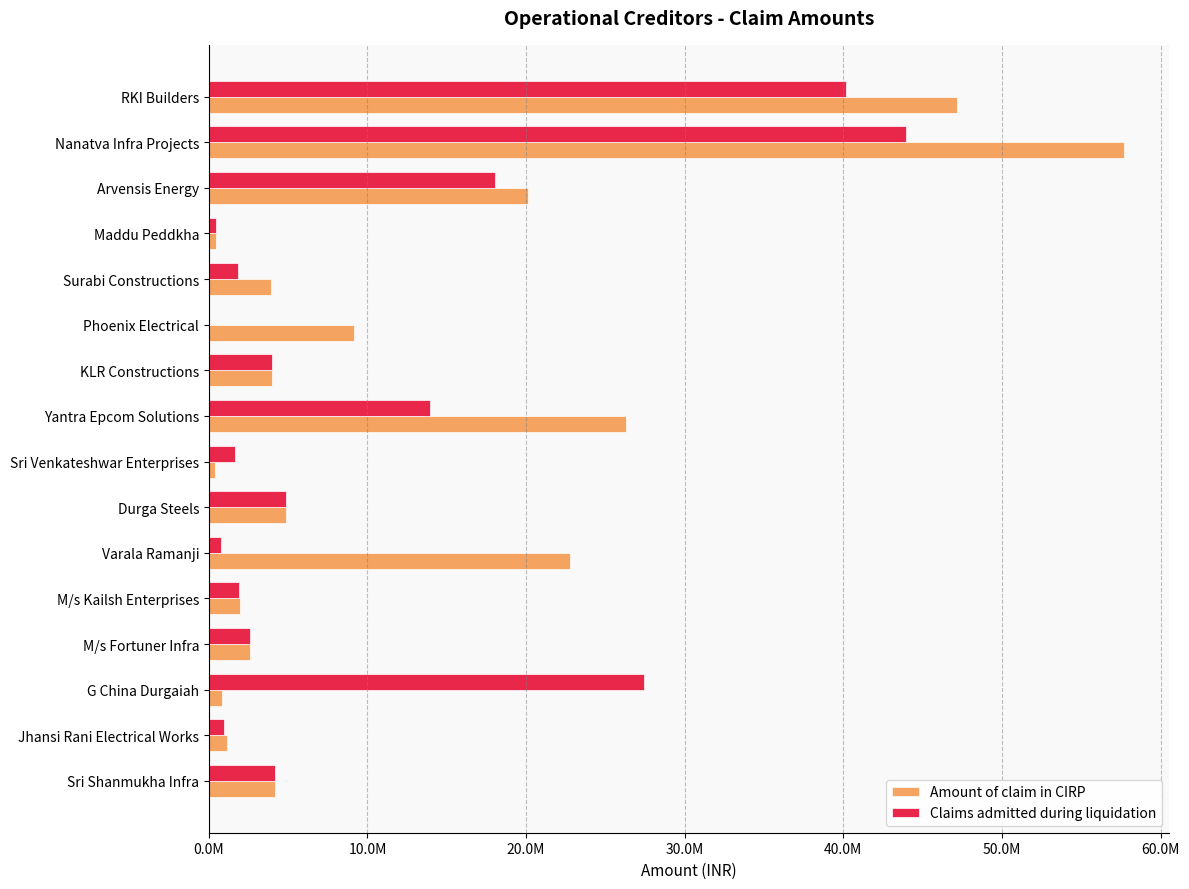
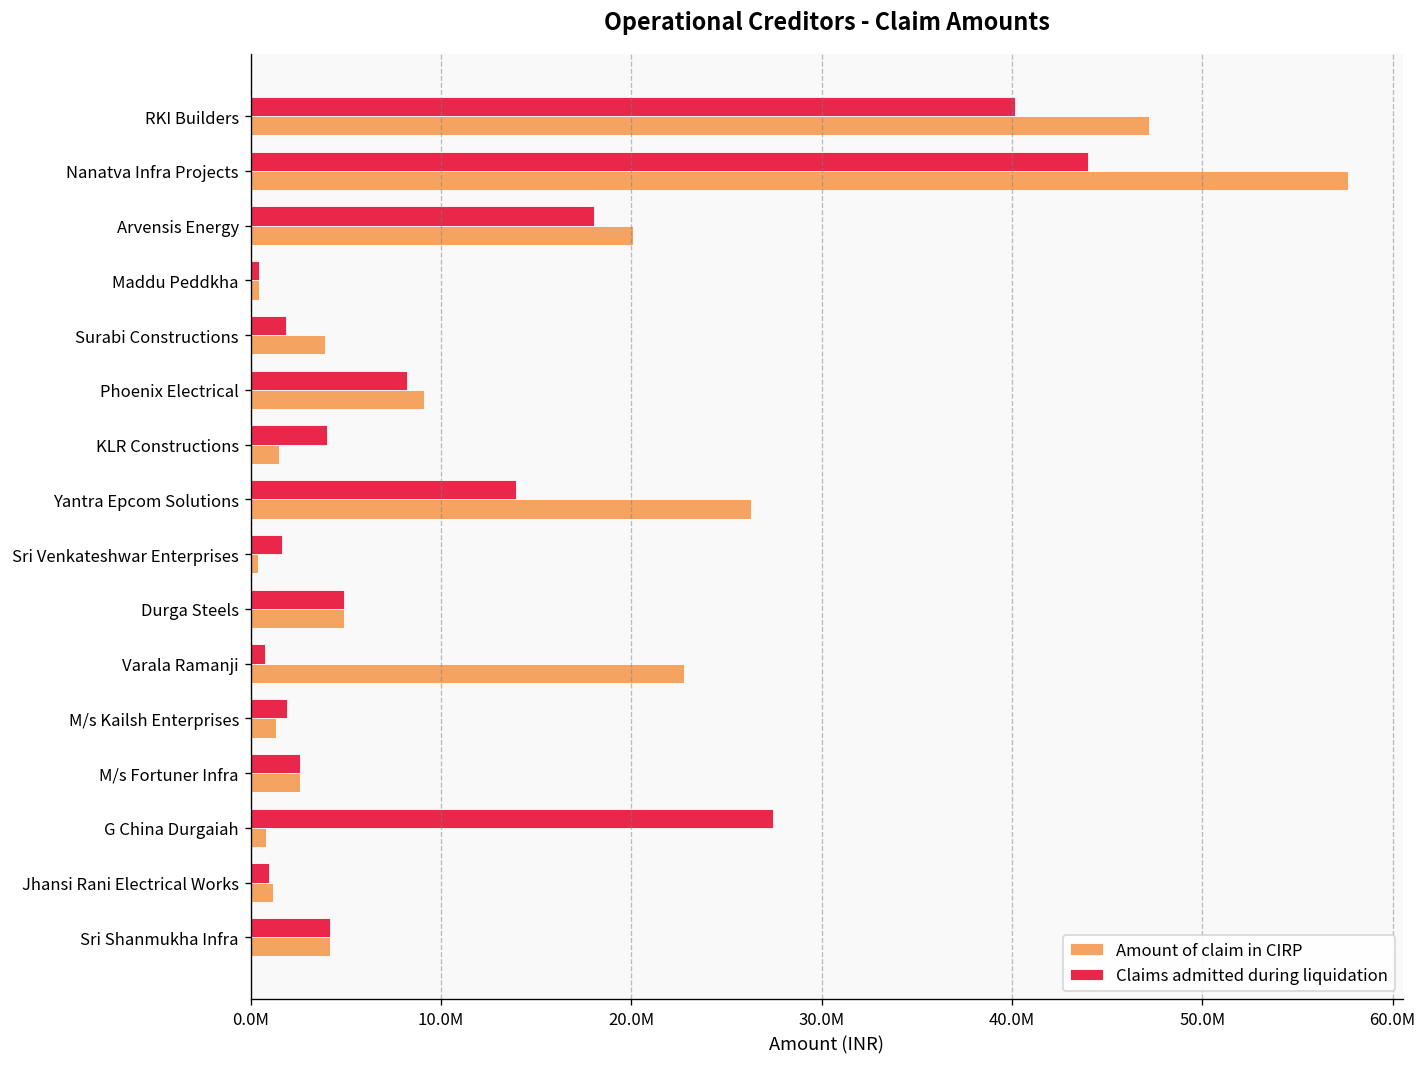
  {
    "Amount of claim in CIRP": {
      "RKI Builders": 47200000,
      "Nanatva Infra Projects": 57700000,
      "Arvensis Energy": 20100000,
      "Maddu Peddkha": 400000,
      "Surabi Constructions": 3900000,
      "Phoenix Electrical": 9100000,
-     "KLR Constructions": 4000000,
+     "KLR Constructions": 1500000,
      "Yantra Epcom Solutions": 26300000,
      "Sri Venkateshwar Enterprises": 400000,
      "Durga Steels": 4900000,
      "Varala Ramanji": 22700000,
-     "M/s Kailsh Enterprises": 1900000,
+     "M/s Kailsh Enterprises": 1300000,
      "M/s Fortuner Infra": 2600000,
      "G China Durgaiah": 800000,
      "Jhansi Rani Electrical Works": 1200000,
      "Sri Shanmukha Infra": 4200000
    },
    "Claims admitted during liquidation": {
      "RKI Builders": 40200000,
      "Nanatva Infra Projects": 44000000,
      "Arvensis Energy": 18100000,
      "Maddu Peddkha": 400000,
      "Surabi Constructions": 1900000,
-     "Phoenix Electrical": 0,
+     "Phoenix Electrical": 8200000,
      "KLR Constructions": 4000000,
      "Yantra Epcom Solutions": 13900000,
      "Sri Venkateshwar Enterprises": 1700000,
      "Durga Steels": 4900000,
      "Varala Ramanji": 800000,
      "M/s Kailsh Enterprises": 1900000,
      "M/s Fortuner Infra": 2600000,
      "G China Durgaiah": 27500000,
      "Jhansi Rani Electrical Works": 1000000,
      "Sri Shanmukha Infra": 4200000
    }
  }
